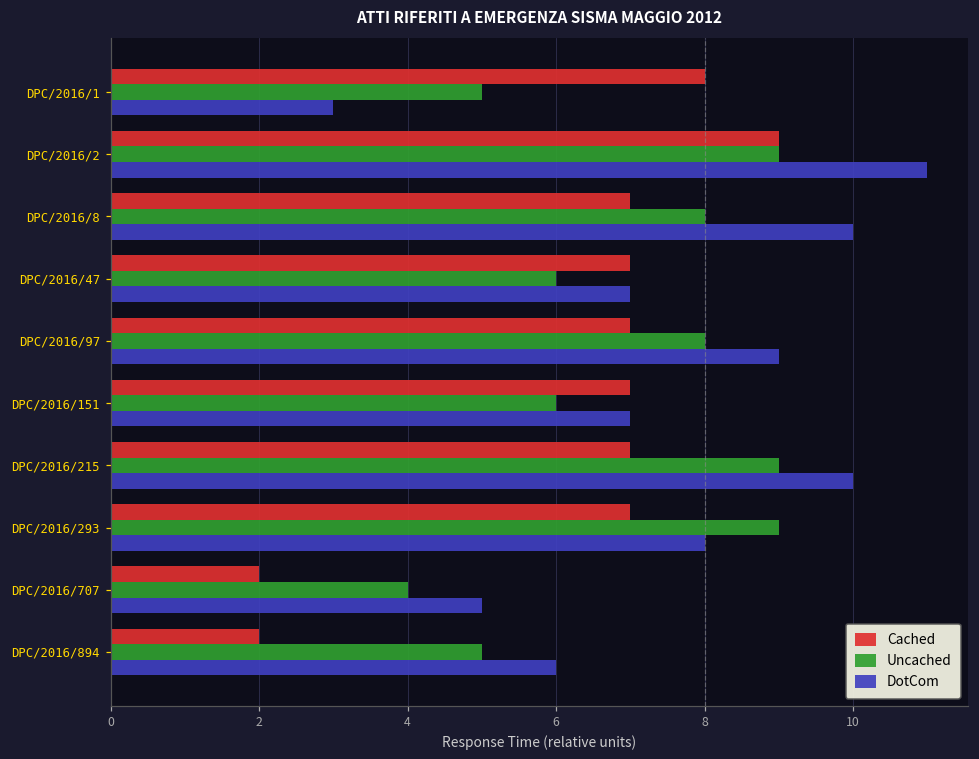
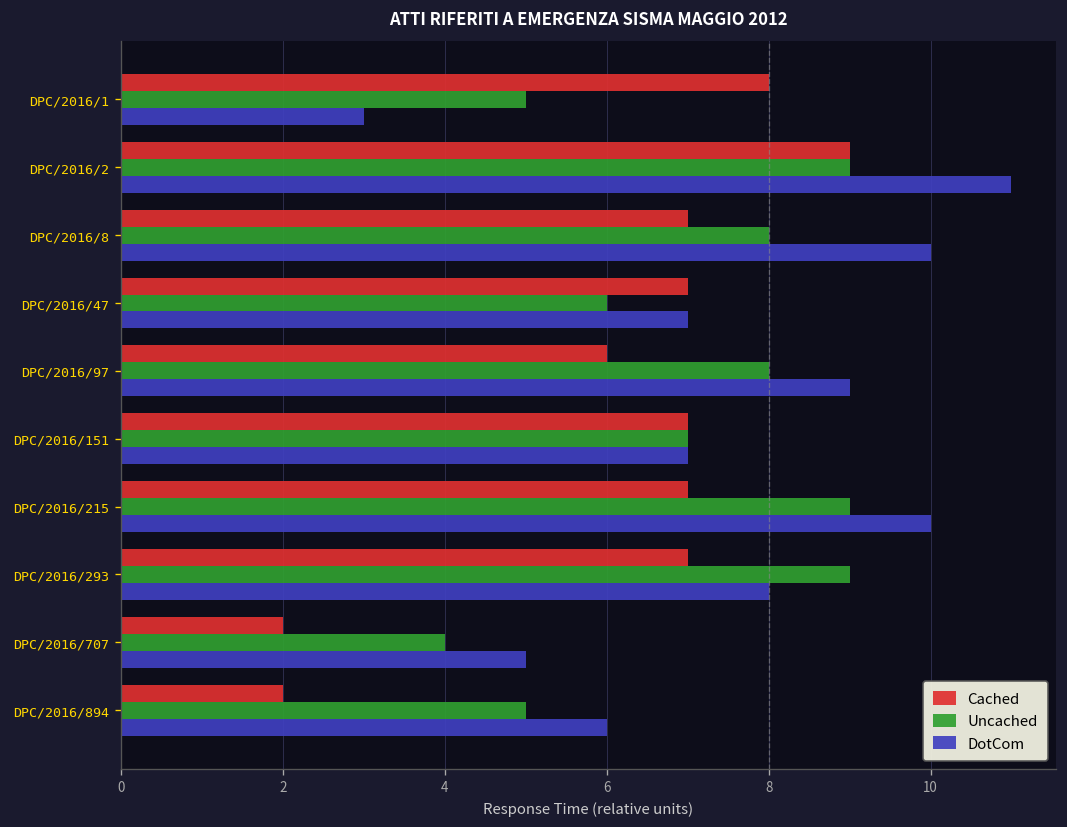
  {
    "Cached": {
      "DPC/2016/1": 8,
      "DPC/2016/2": 9,
      "DPC/2016/8": 7,
      "DPC/2016/47": 7,
-     "DPC/2016/97": 7,
+     "DPC/2016/97": 6,
      "DPC/2016/151": 7,
      "DPC/2016/215": 7,
      "DPC/2016/293": 7,
      "DPC/2016/707": 2,
      "DPC/2016/894": 2
    },
    "Uncached": {
      "DPC/2016/1": 5,
      "DPC/2016/2": 9,
      "DPC/2016/8": 8,
      "DPC/2016/47": 6,
      "DPC/2016/97": 8,
-     "DPC/2016/151": 6,
+     "DPC/2016/151": 7,
      "DPC/2016/215": 9,
      "DPC/2016/293": 9,
      "DPC/2016/707": 4,
      "DPC/2016/894": 5
    },
    "DotCom": {
      "DPC/2016/1": 3,
      "DPC/2016/2": 11,
      "DPC/2016/8": 10,
      "DPC/2016/47": 7,
      "DPC/2016/97": 9,
      "DPC/2016/151": 7,
      "DPC/2016/215": 10,
      "DPC/2016/293": 8,
      "DPC/2016/707": 5,
      "DPC/2016/894": 6
    }
  }
